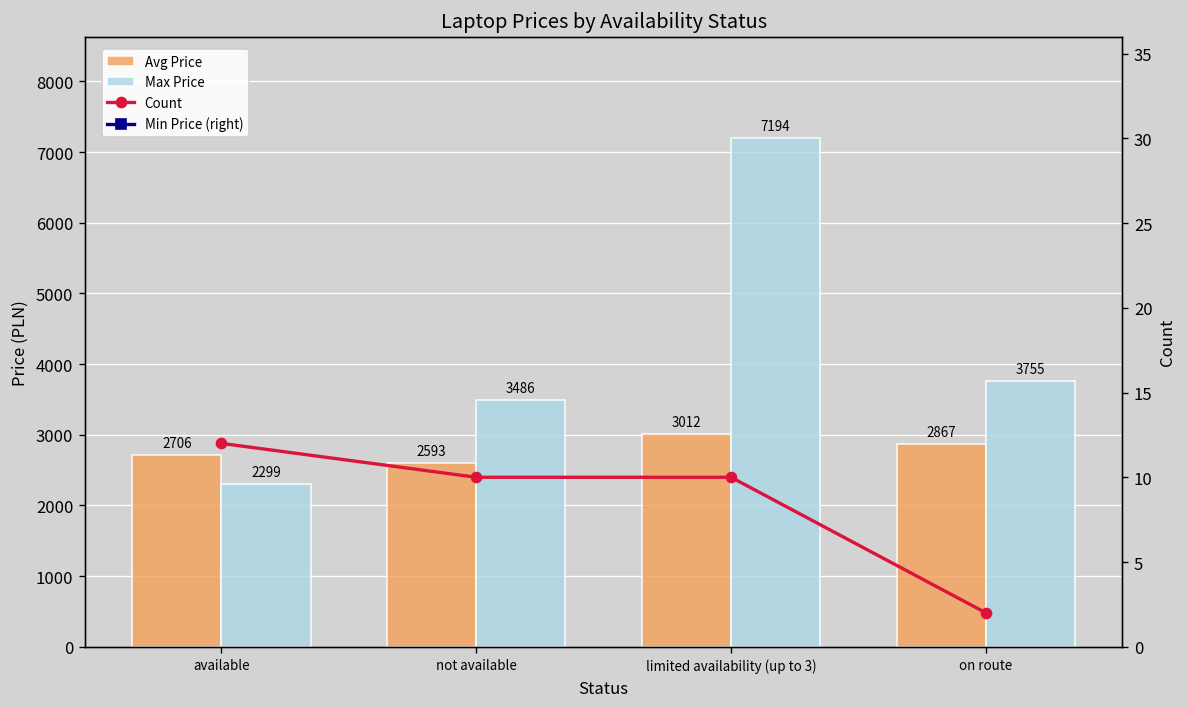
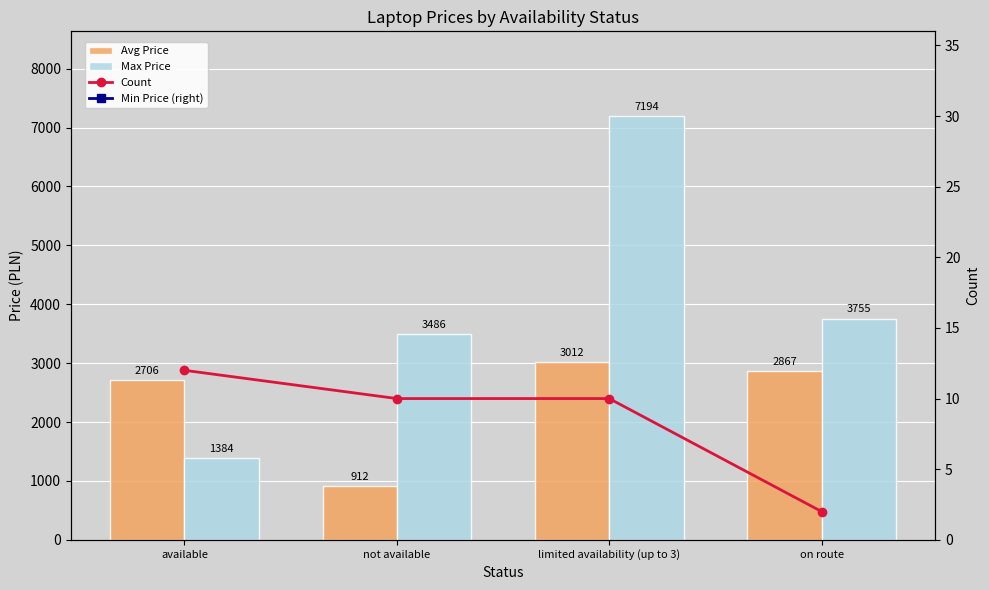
  {
    "Avg Price": {
      "available": 2706,
-     "not available": 2593,
+     "not available": 912,
      "limited availability (up to 3)": 3012,
      "on route": 2867
    },
    "Max Price": {
-     "available": 2299,
+     "available": 1384,
      "not available": 3486,
      "limited availability (up to 3)": 7194,
      "on route": 3755
    }
  }
